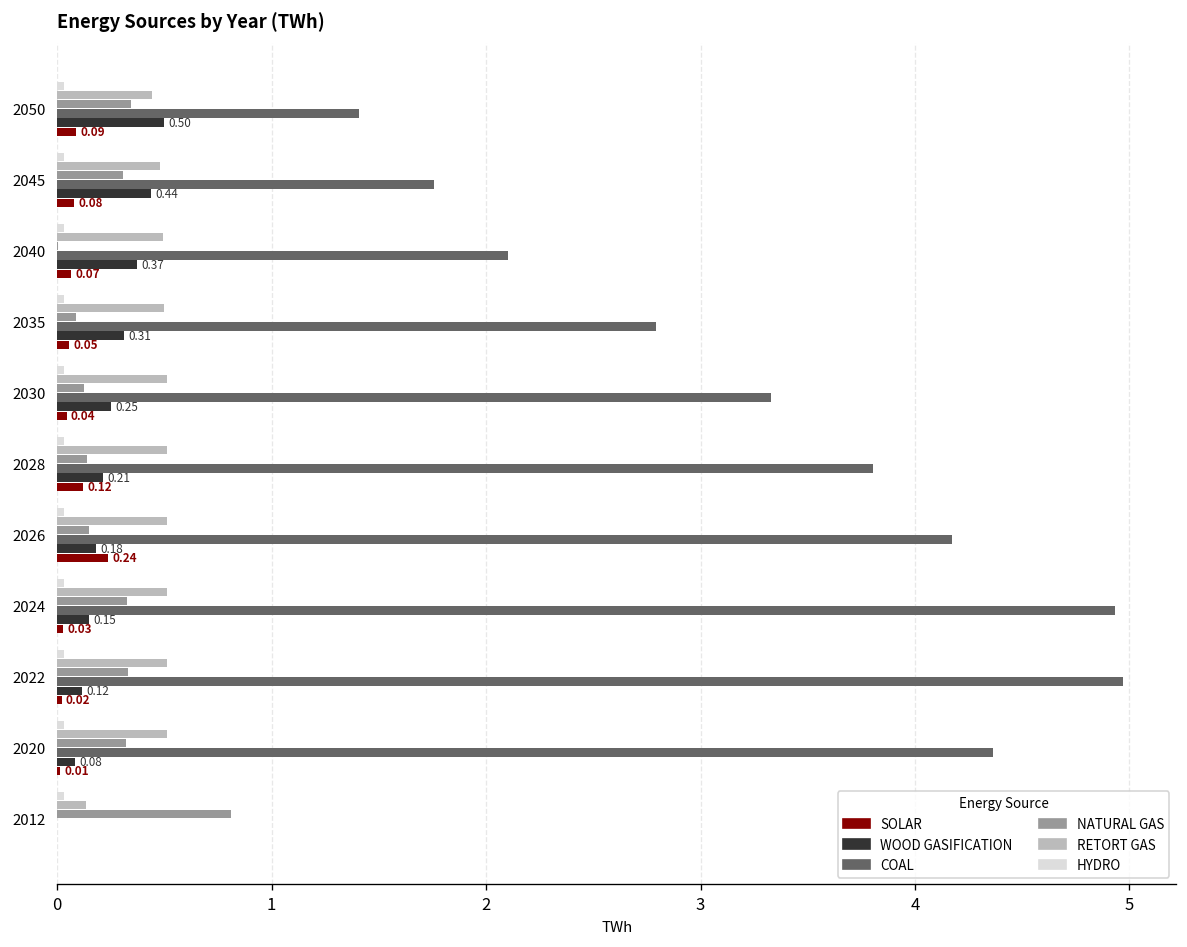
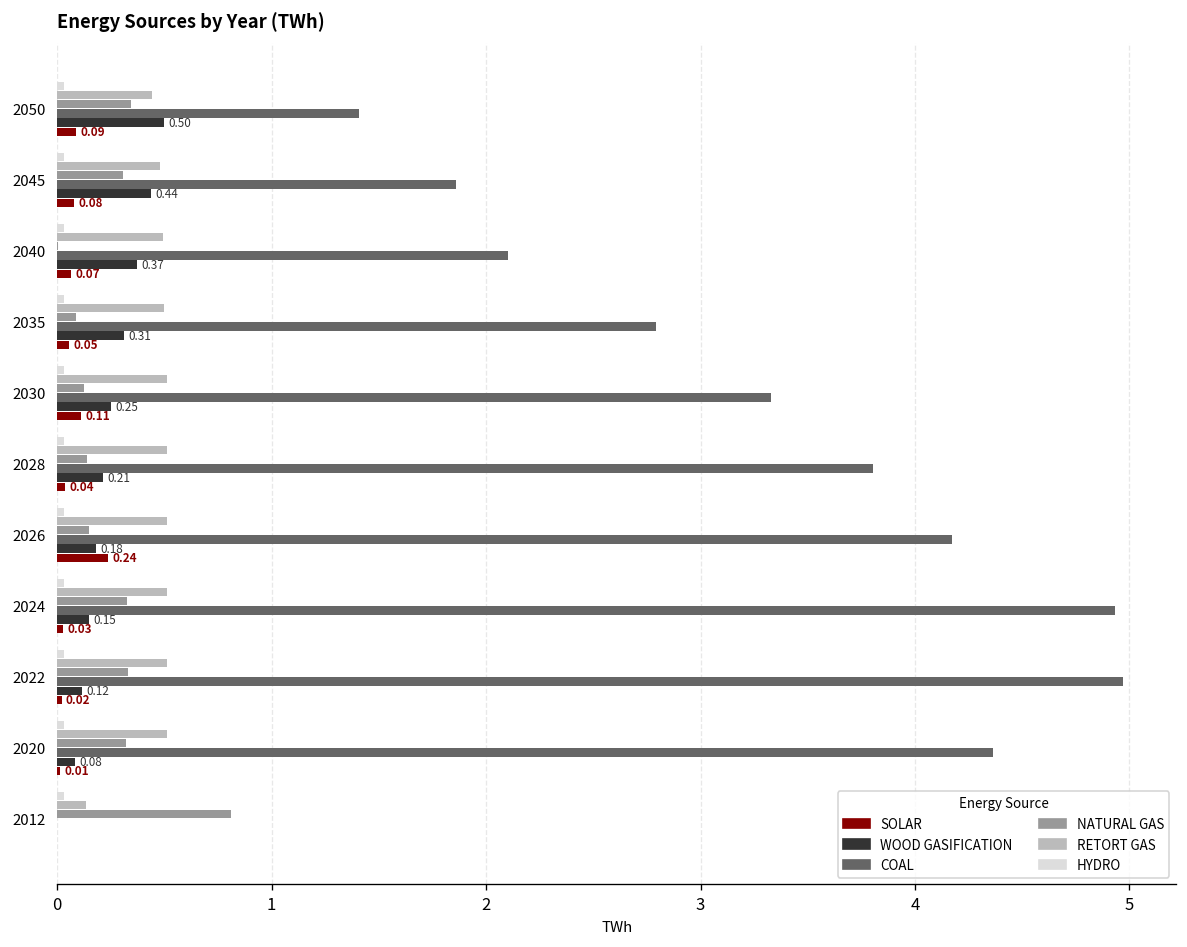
  {
    "SOLAR": {
      "2050": 0.09,
      "2045": 0.08,
      "2040": 0.07,
      "2035": 0.05,
-     "2030": 0.04,
-     "2028": 0.12,
+     "2030": 0.11,
+     "2028": 0.04,
      "2026": 0.24,
      "2024": 0.03,
      "2022": 0.02,
      "2020": 0.01
    },
    "WOOD GASIFICATION": {
      "2050": 0.50,
      "2045": 0.44,
      "2040": 0.37,
      "2035": 0.31,
      "2030": 0.25,
      "2028": 0.21,
      "2026": 0.18,
      "2024": 0.15,
      "2022": 0.12,
      "2020": 0.08
    },
    "COAL": {
      "2050": 1.41,
-     "2045": 1.76,
+     "2045": 1.86,
      "2040": 2.10,
      "2035": 2.79,
      "2030": 3.33,
      "2028": 3.80,
      "2026": 4.17,
      "2024": 4.93,
      "2022": 4.97,
      "2020": 4.36,
      "2012": 0.00
    }
  }
